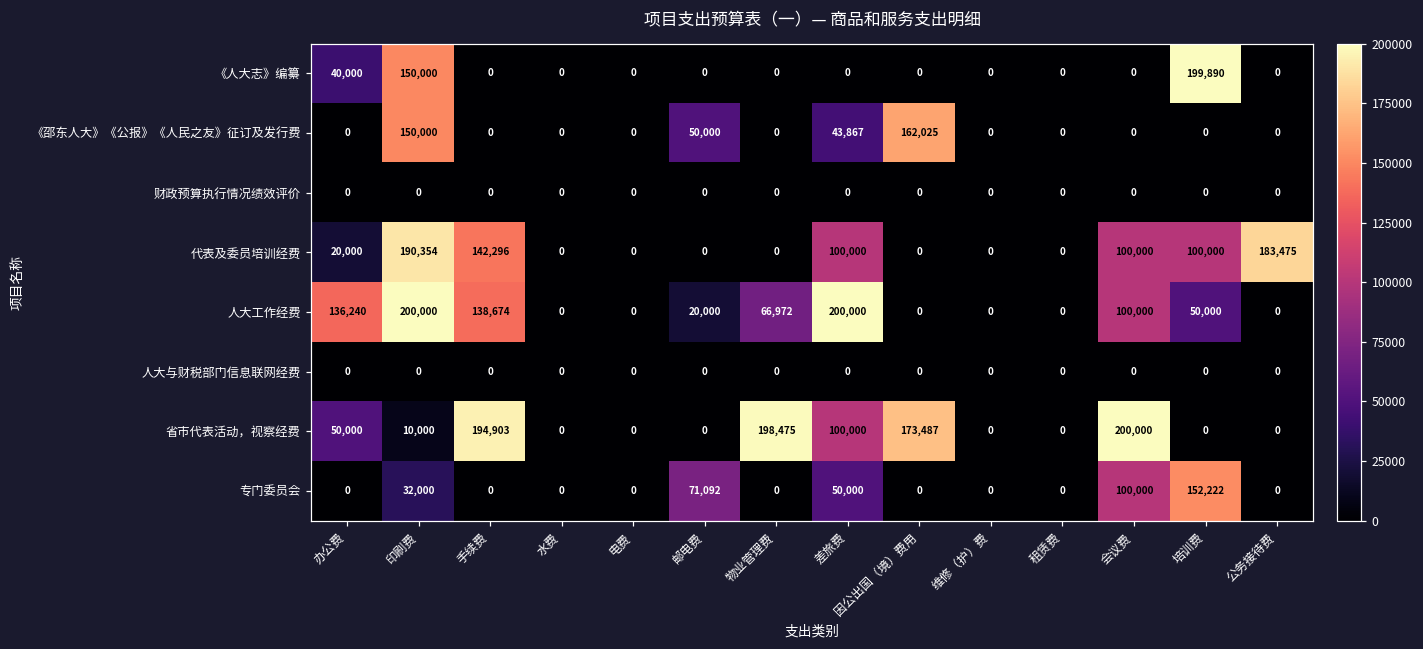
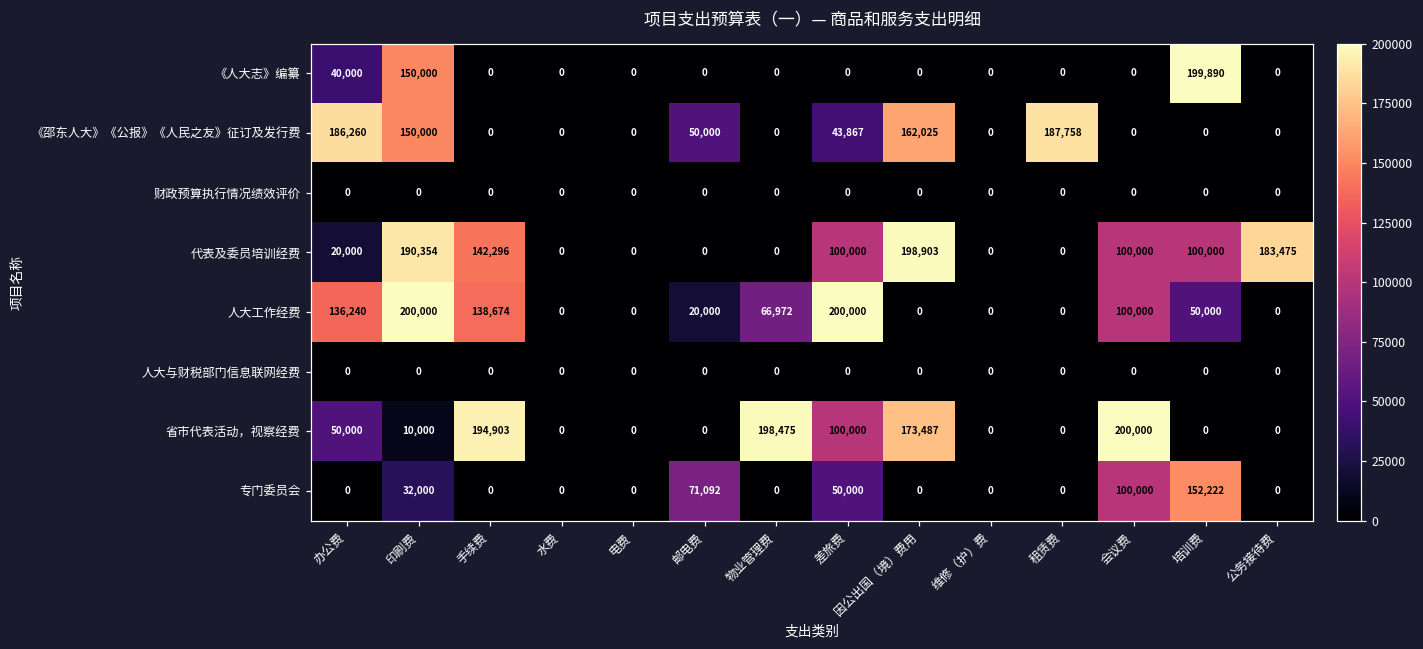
  {
    "《人大志》编纂": {
      "办公费": "40,000",
      "印刷费": "150,000",
      "手续费": "0",
      "水费": "0",
      "电费": "0",
      "邮电费": "0",
      "物业管理费": "0",
      "差旅费": "0",
      "因公出国（境）费用": "0",
      "维修（护）费": "0",
      "租赁费": "0",
      "会议费": "0",
      "培训费": "199,890",
      "公务接待费": "0"
    },
    "《邵东人大》《公报》《人民之友》征订及发行费": {
-     "办公费": "0",
+     "办公费": "186,260",
      "印刷费": "150,000",
      "手续费": "0",
      "水费": "0",
      "电费": "0",
      "邮电费": "50,000",
      "物业管理费": "0",
      "差旅费": "43,867",
      "因公出国（境）费用": "162,025",
      "维修（护）费": "0",
-     "租赁费": "0",
+     "租赁费": "187,758",
      "会议费": "0",
      "培训费": "0",
      "公务接待费": "0"
    },
    "财政预算执行情况绩效评价": {
      "办公费": "0",
      "印刷费": "0",
      "手续费": "0",
      "水费": "0",
      "电费": "0",
      "邮电费": "0",
      "物业管理费": "0",
      "差旅费": "0",
      "因公出国（境）费用": "0",
      "维修（护）费": "0",
      "租赁费": "0",
      "会议费": "0",
      "培训费": "0",
      "公务接待费": "0"
    },
    "代表及委员培训经费": {
      "办公费": "20,000",
      "印刷费": "190,354",
      "手续费": "142,296",
      "水费": "0",
      "电费": "0",
      "邮电费": "0",
      "物业管理费": "0",
      "差旅费": "100,000",
-     "因公出国（境）费用": "0",
+     "因公出国（境）费用": "198,903",
      "维修（护）费": "0",
      "租赁费": "0",
      "会议费": "100,000",
      "培训费": "100,000",
      "公务接待费": "183,475"
    },
    "人大工作经费": {
      "办公费": "136,240",
      "印刷费": "200,000",
      "手续费": "138,674",
      "水费": "0",
      "电费": "0",
      "邮电费": "20,000",
      "物业管理费": "66,972",
      "差旅费": "200,000",
      "因公出国（境）费用": "0",
      "维修（护）费": "0",
      "租赁费": "0",
      "会议费": "100,000",
      "培训费": "50,000",
      "公务接待费": "0"
    },
    "人大与财税部门信息联网经费": {
      "办公费": "0",
      "印刷费": "0",
      "手续费": "0",
      "水费": "0",
      "电费": "0",
      "邮电费": "0",
      "物业管理费": "0",
      "差旅费": "0",
      "因公出国（境）费用": "0",
      "维修（护）费": "0",
      "租赁费": "0",
      "会议费": "0",
      "培训费": "0",
      "公务接待费": "0"
    },
    "省市代表活动，视察经费": {
      "办公费": "50,000",
      "印刷费": "10,000",
      "手续费": "194,903",
      "水费": "0",
      "电费": "0",
      "邮电费": "0",
      "物业管理费": "198,475",
      "差旅费": "100,000",
      "因公出国（境）费用": "173,487",
      "维修（护）费": "0",
      "租赁费": "0",
      "会议费": "200,000",
      "培训费": "0",
      "公务接待费": "0"
    },
    "专门委员会": {
      "办公费": "0",
      "印刷费": "32,000",
      "手续费": "0",
      "水费": "0",
      "电费": "0",
      "邮电费": "71,092",
      "物业管理费": "0",
      "差旅费": "50,000",
      "因公出国（境）费用": "0",
      "维修（护）费": "0",
      "租赁费": "0",
      "会议费": "100,000",
      "培训费": "152,222",
      "公务接待费": "0"
    }
  }
